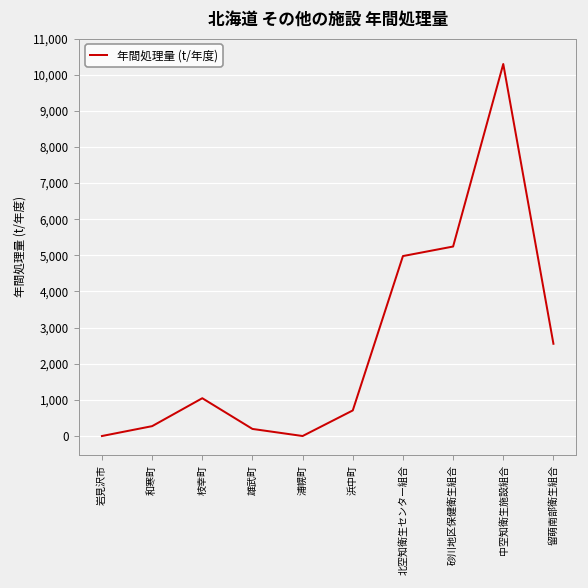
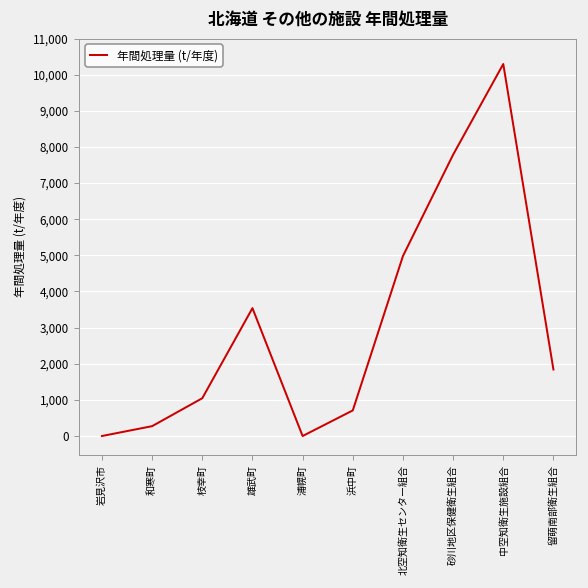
  {
    "岩見沢市": "0",
    "和寒町": "300",
    "枝幸町": "1,000",
-   "雄武町": "200",
+   "雄武町": "3,500",
    "浦幌町": "0",
    "浜中町": "700",
    "北空知衛生センター組合": "5,000",
-   "砂川地区保健衛生組合": "5,200",
+   "砂川地区保健衛生組合": "7,800",
    "中空知衛生施設組合": "10,300",
-   "留萌南部衛生組合": "2,600"
+   "留萌南部衛生組合": "1,800"
  }
